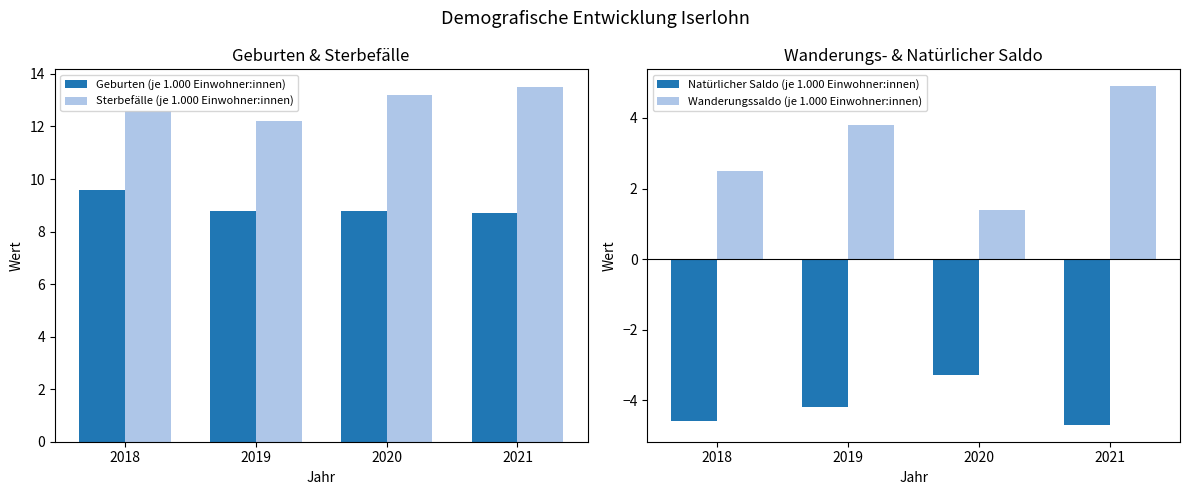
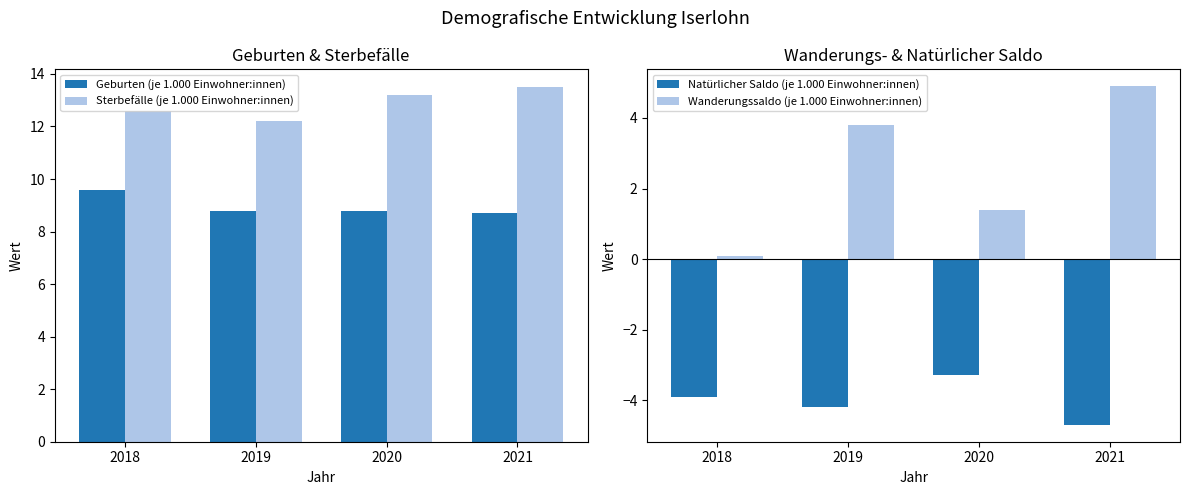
  {
    "Geburten & Sterbefälle": {
      "Geburten (je 1.000 Einwohner:innen)": {
        "2018": 9.6,
        "2019": 8.8,
        "2020": 8.8,
        "2021": 8.7
      },
      "Sterbefälle (je 1.000 Einwohner:innen)": {
        "2019": 12.2,
        "2020": 13.2,
        "2021": 13.5
      }
    },
    "Wanderungs- & Natürlicher Saldo": {
      "Natürlicher Saldo (je 1.000 Einwohner:innen)": {
-       "2018": -4.6,
+       "2018": -3.9,
        "2019": -4.2,
        "2020": -3.3,
        "2021": -4.7
      },
      "Wanderungssaldo (je 1.000 Einwohner:innen)": {
-       "2018": 2.5,
+       "2018": 0.1,
        "2019": 3.8,
        "2020": 1.4,
        "2021": 4.9
      }
    }
  }
